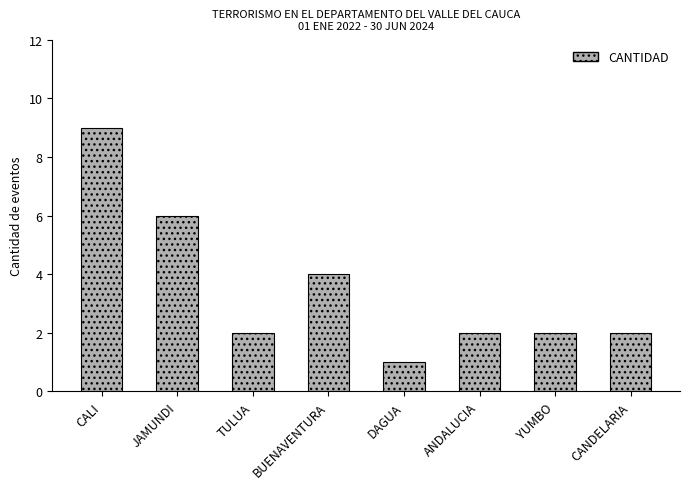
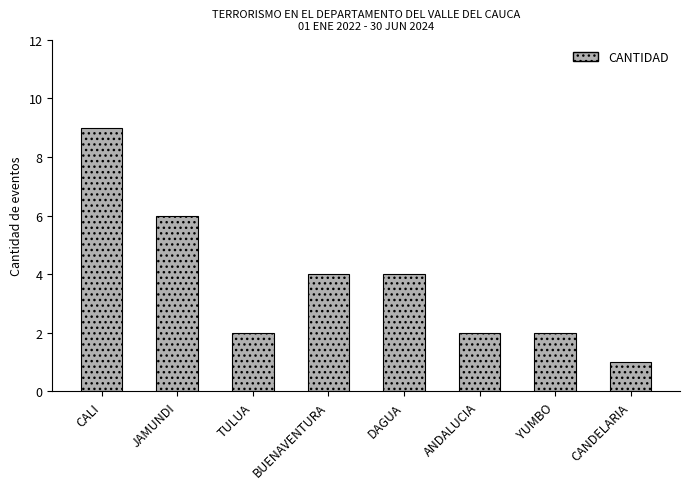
  {
    "CALI": 9,
    "JAMUNDI": 6,
    "TULUA": 2,
    "BUENAVENTURA": 4,
-   "DAGUA": 1,
+   "DAGUA": 4,
    "ANDALUCIA": 2,
    "YUMBO": 2,
-   "CANDELARIA": 2
+   "CANDELARIA": 1
  }
